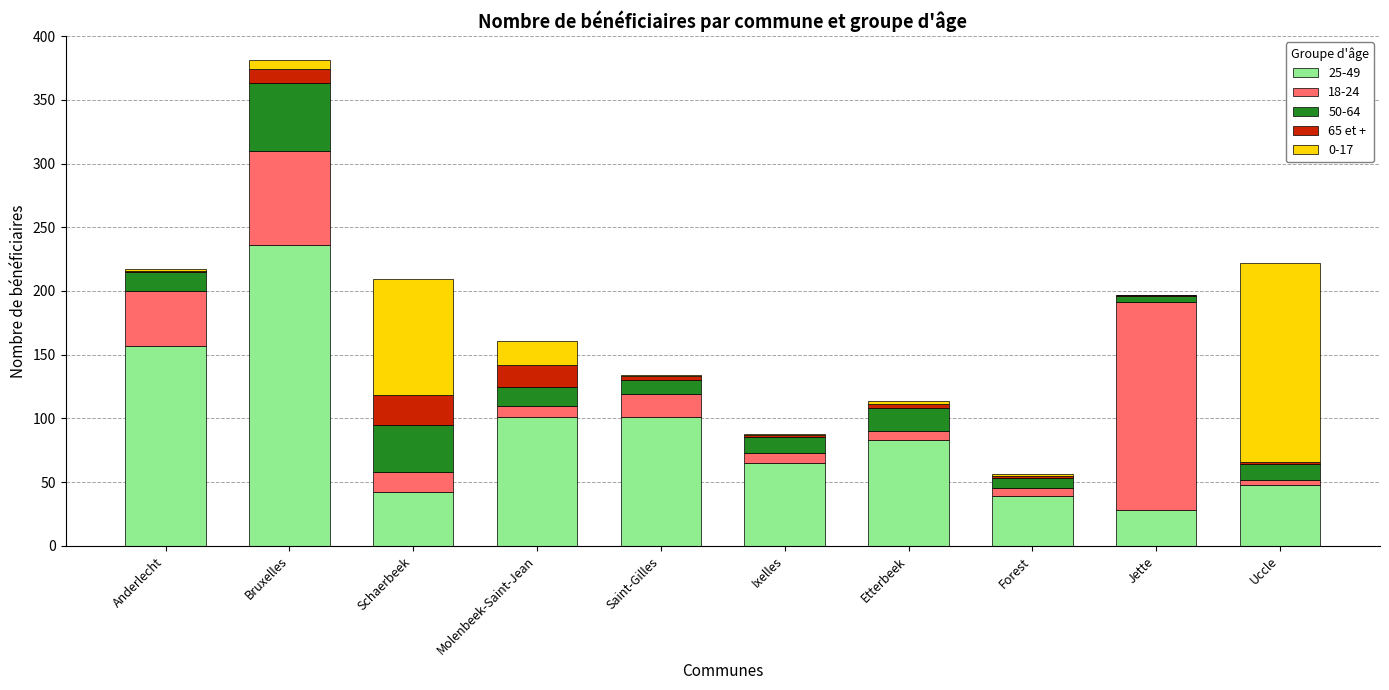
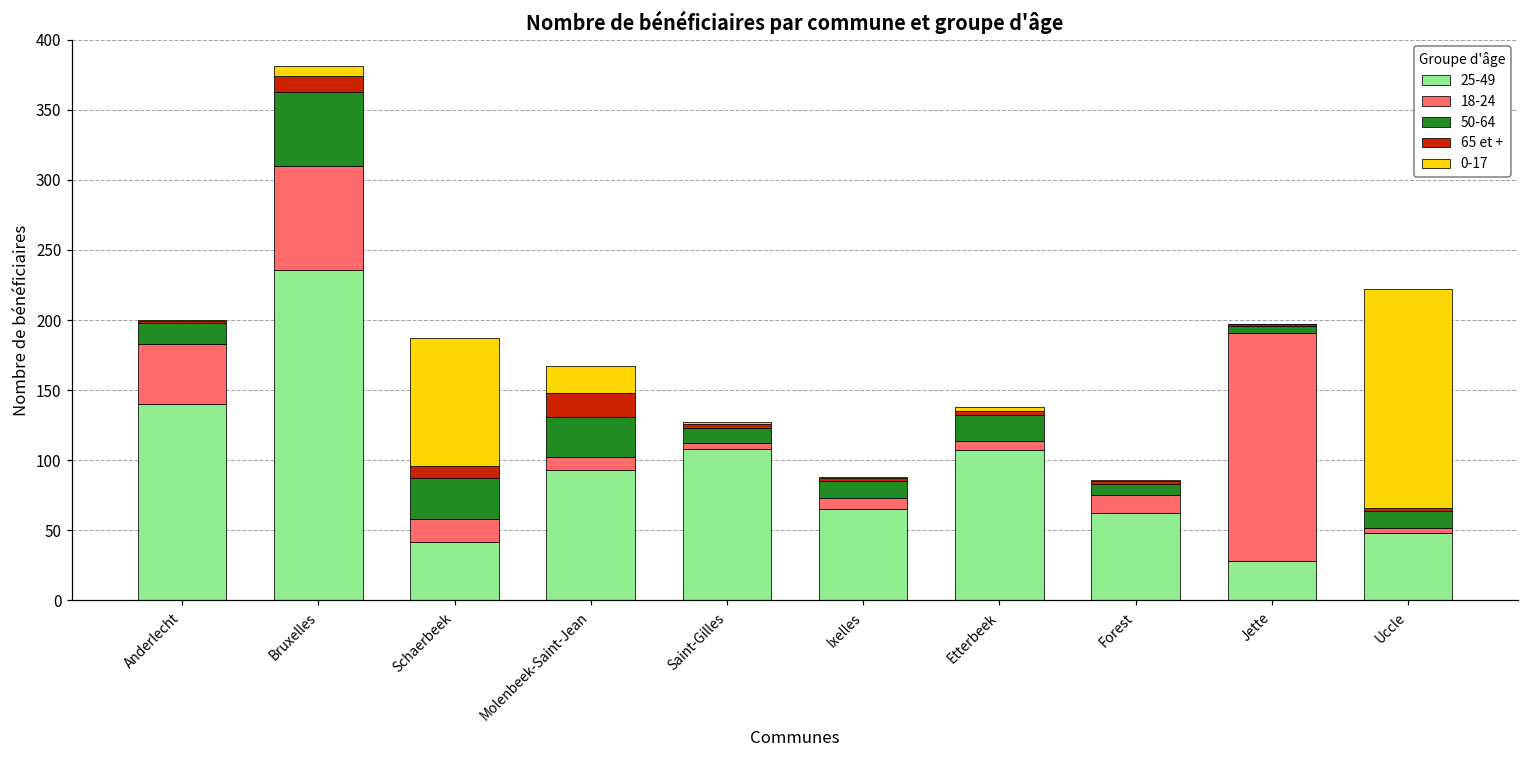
  {
    "25-49": {
-     "Anderlecht": 157,
+     "Anderlecht": 140,
      "Bruxelles": 236,
      "Schaerbeek": 42,
-     "Molenbeek-Saint-Jean": 101,
-     "Saint-Gilles": 101,
+     "Molenbeek-Saint-Jean": 93,
+     "Saint-Gilles": 108,
      "Ixelles": 65,
-     "Etterbeek": 83,
-     "Forest": 39,
+     "Etterbeek": 107,
+     "Forest": 62,
      "Jette": 28,
      "Uccle": 48
    },
    "18-24": {
      "Anderlecht": 43,
      "Bruxelles": 74,
      "Schaerbeek": 16,
      "Molenbeek-Saint-Jean": 9,
-     "Saint-Gilles": 18,
+     "Saint-Gilles": 4,
      "Ixelles": 8,
      "Etterbeek": 7,
-     "Forest": 6,
+     "Forest": 13,
      "Jette": 163,
      "Uccle": 4
    },
    "50-64": {
      "Anderlecht": 15,
      "Bruxelles": 53,
-     "Schaerbeek": 37,
-     "Molenbeek-Saint-Jean": 15,
+     "Schaerbeek": 29,
+     "Molenbeek-Saint-Jean": 29,
      "Saint-Gilles": 11,
      "Ixelles": 12,
      "Etterbeek": 18,
      "Forest": 8,
      "Jette": 5,
      "Uccle": 12
    },
    "65 et +": {
      "Bruxelles": 11,
-     "Schaerbeek": 23,
+     "Schaerbeek": 9,
      "Molenbeek-Saint-Jean": 17,
      "Saint-Gilles": 3,
      "Ixelles": 2,
      "Etterbeek": 3,
      "Forest": 2,
      "Uccle": 2
    },
    "0-17": {
      "Bruxelles": 7,
      "Schaerbeek": 91,
      "Molenbeek-Saint-Jean": 19,
      "Etterbeek": 3,
      "Jette": 0,
      "Uccle": 156
    }
  }
